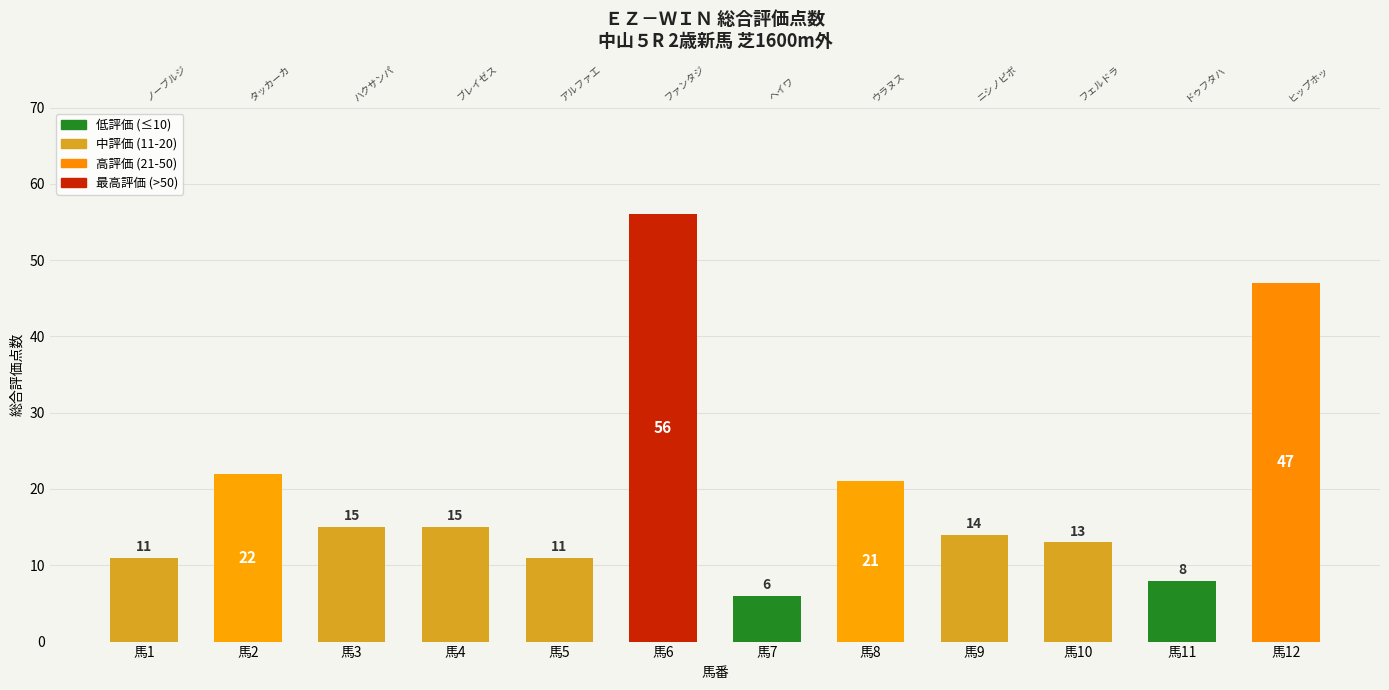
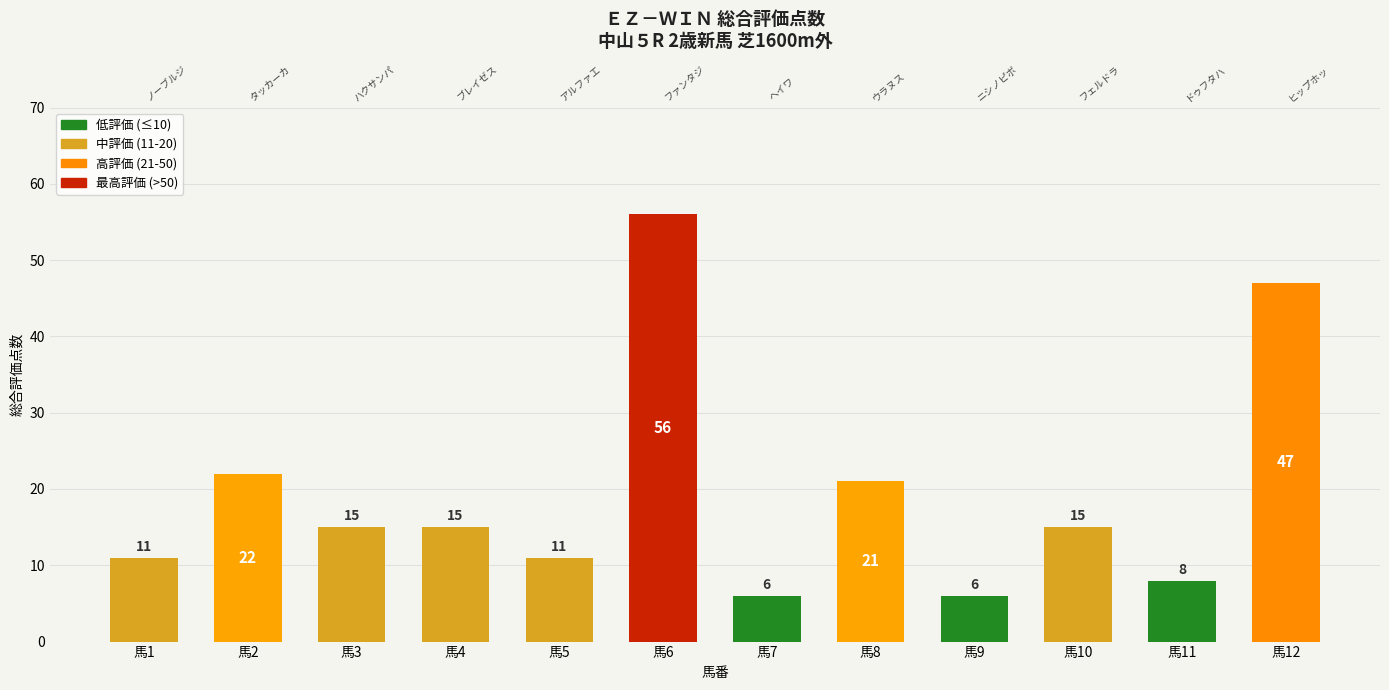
  {
    "馬1": 11,
    "馬2": 22,
    "馬3": 15,
    "馬4": 15,
    "馬5": 11,
    "馬6": 56,
    "馬7": 6,
    "馬8": 21,
-   "馬9": 14,
-   "馬10": 13,
+   "馬9": 6,
+   "馬10": 15,
    "馬11": 8,
    "馬12": 47
  }
